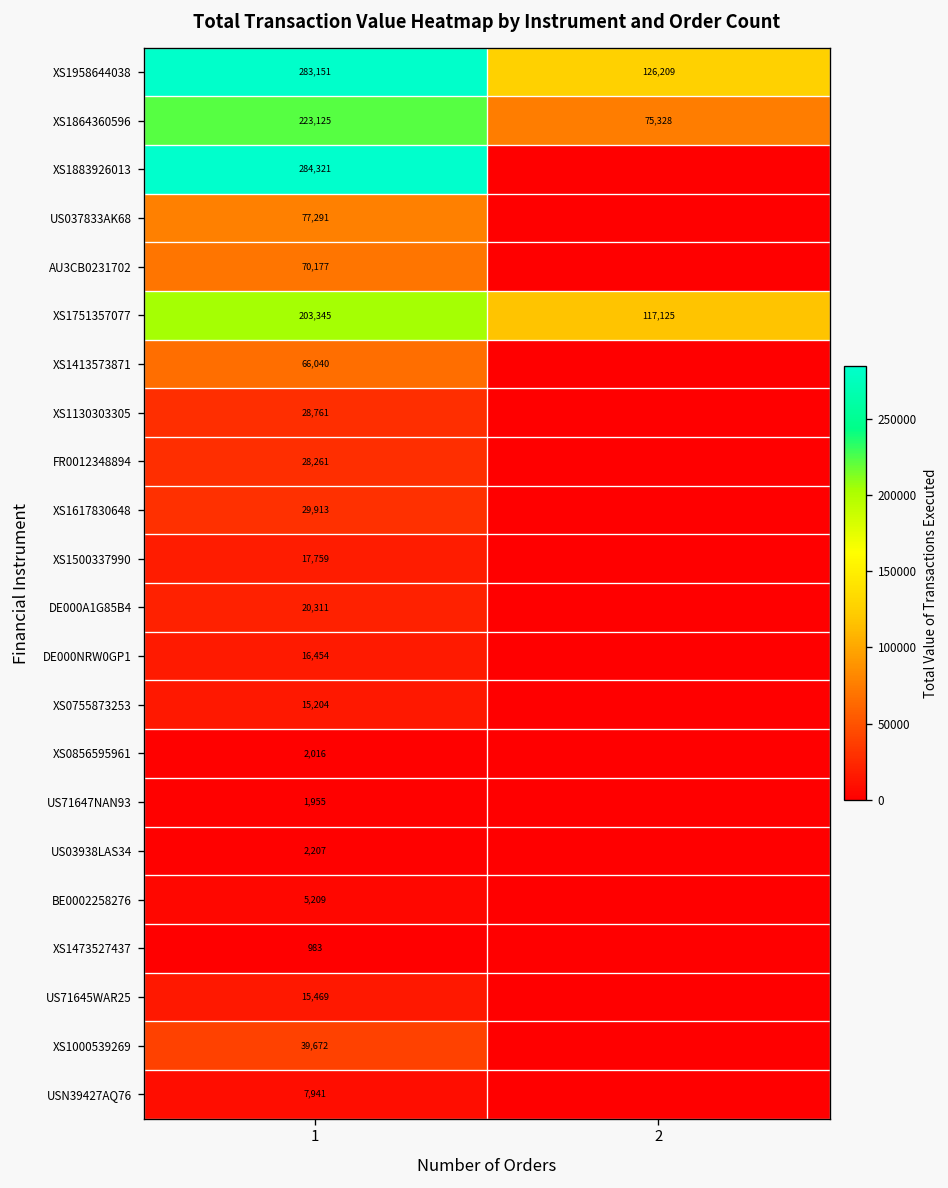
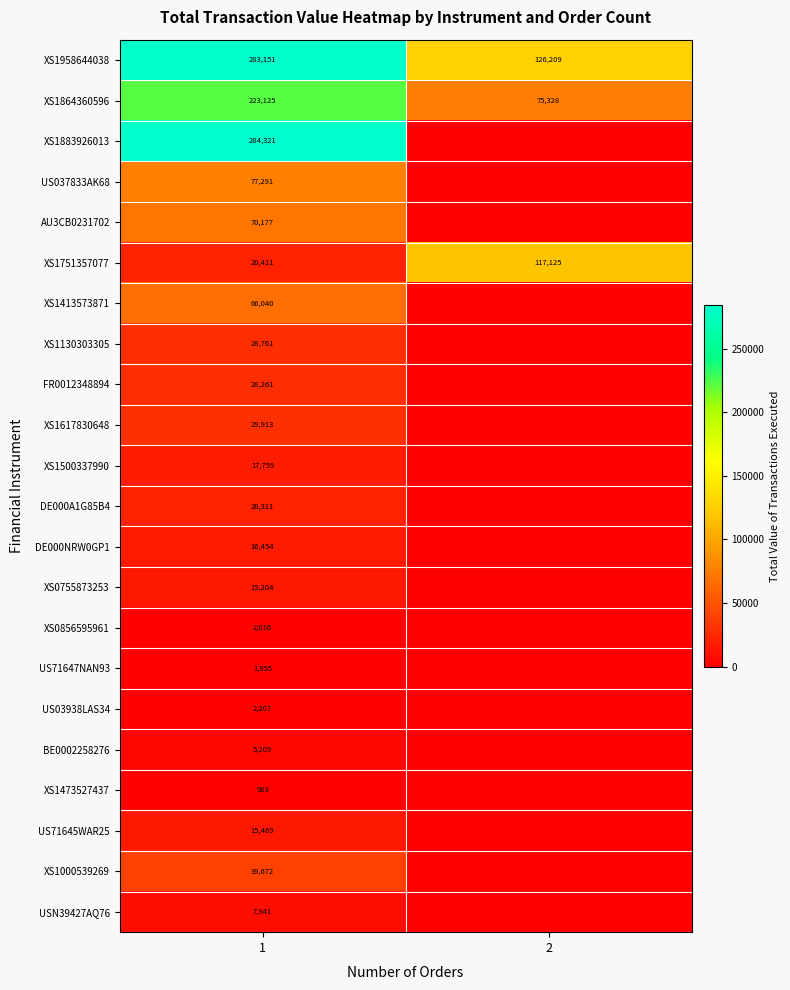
  {
    "XS1958644038": {
      "1": "283,151",
      "2": "126,209"
    },
    "XS1864360596": {
      "1": "223,125",
      "2": "75,328"
    },
    "XS1883926013": {
      "1": "284,321"
    },
    "US037833AK68": {
      "1": "77,291"
    },
    "AU3CB0231702": {
      "1": "70,177"
    },
    "XS1751357077": {
-     "1": "203,345",
+     "1": "20,411",
      "2": "117,125"
    },
    "XS1413573871": {
      "1": "66,040"
    },
    "XS1130303305": {
      "1": "28,761"
    },
    "FR0012348894": {
      "1": "28,261"
    },
    "XS1617830648": {
      "1": "29,913"
    },
    "XS1500337990": {
      "1": "17,759"
    },
    "DE000A1G85B4": {
      "1": "20,311"
    },
    "DE000NRW0GP1": {
      "1": "16,454"
    },
    "XS0755873253": {
      "1": "15,204"
    },
    "XS0856595961": {
      "1": "2,016"
    },
    "US71647NAN93": {
      "1": "1,955"
    },
    "US03938LAS34": {
      "1": "2,207"
    },
    "BE0002258276": {
      "1": "5,209"
    },
    "XS1473527437": {
      "1": "983"
    },
    "US71645WAR25": {
      "1": "15,469"
    },
    "XS1000539269": {
      "1": "39,672"
    },
    "USN39427AQ76": {
      "1": "7,941"
    }
  }
